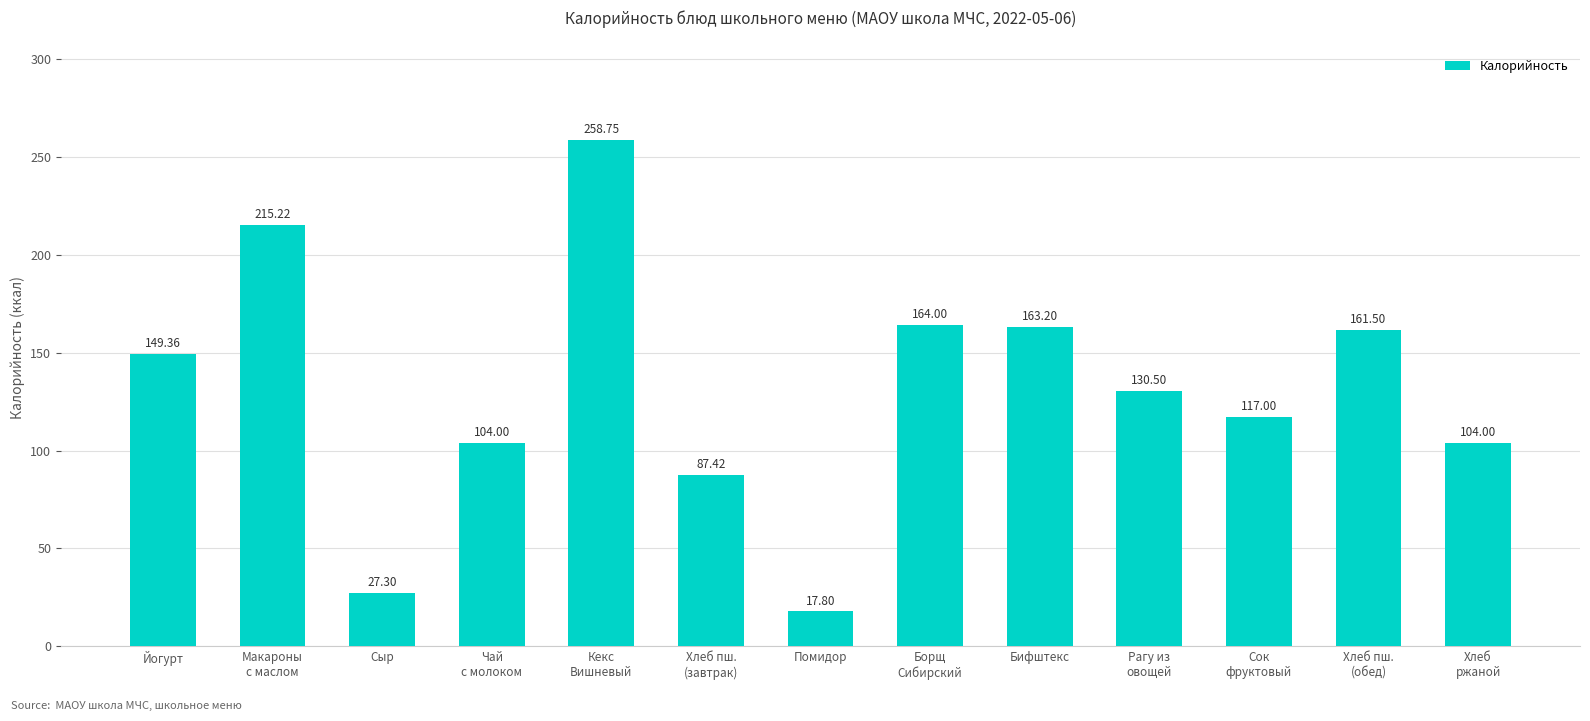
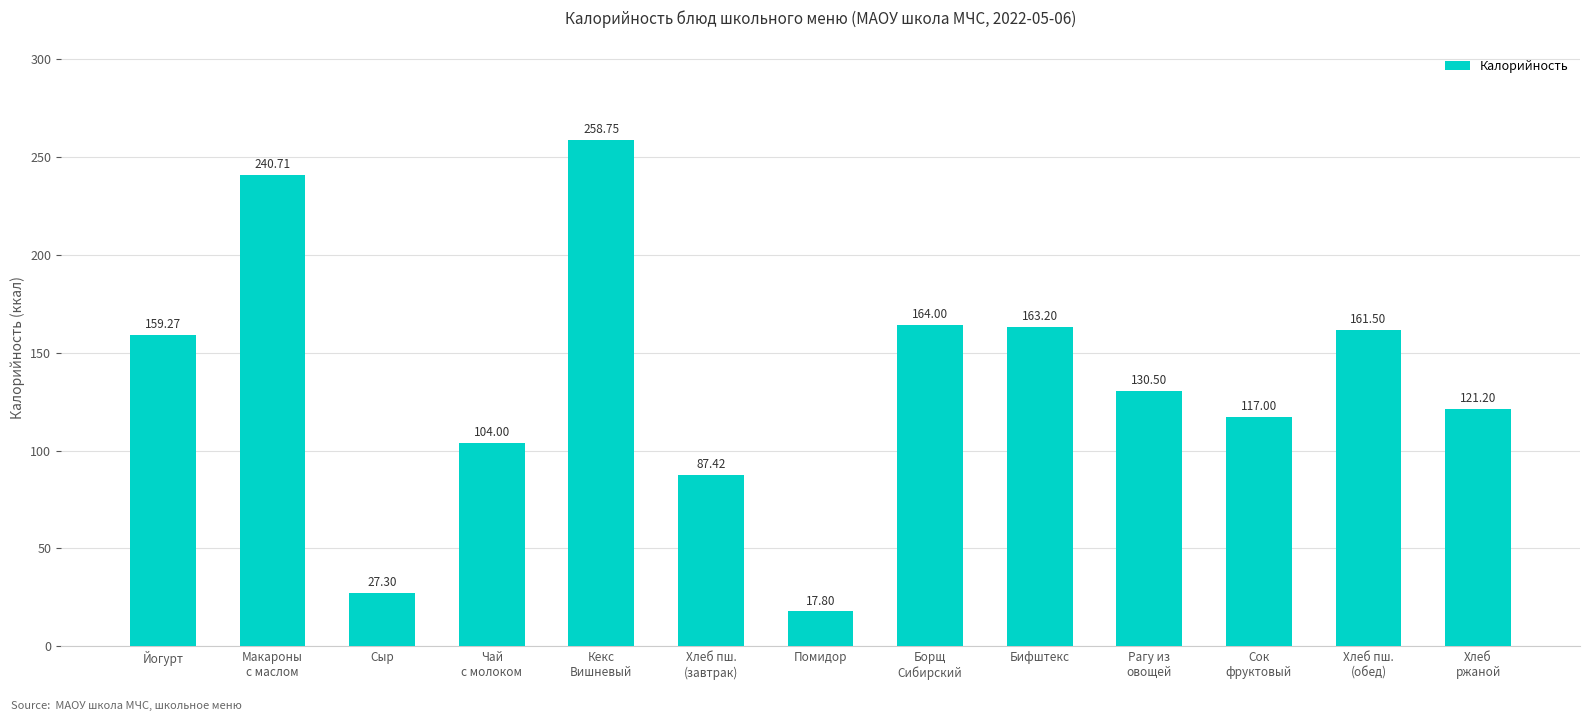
  {
-   "Йогурт": 149.36,
-   "Макароны с маслом": 215.22,
+   "Йогурт": 159.27,
+   "Макароны с маслом": 240.71,
    "Сыр": 27.30,
    "Чай с молоком": 104.00,
    "Кекс Вишневый": 258.75,
    "Хлеб пш. (завтрак)": 87.42,
    "Помидор": 17.80,
    "Борщ Сибирский": 164.00,
    "Бифштекс": 163.20,
    "Рагу из овощей": 130.50,
    "Сок фруктовый": 117.00,
    "Хлеб пш. (обед)": 161.50,
-   "Хлеб ржаной": 104.00
+   "Хлеб ржаной": 121.20
  }
